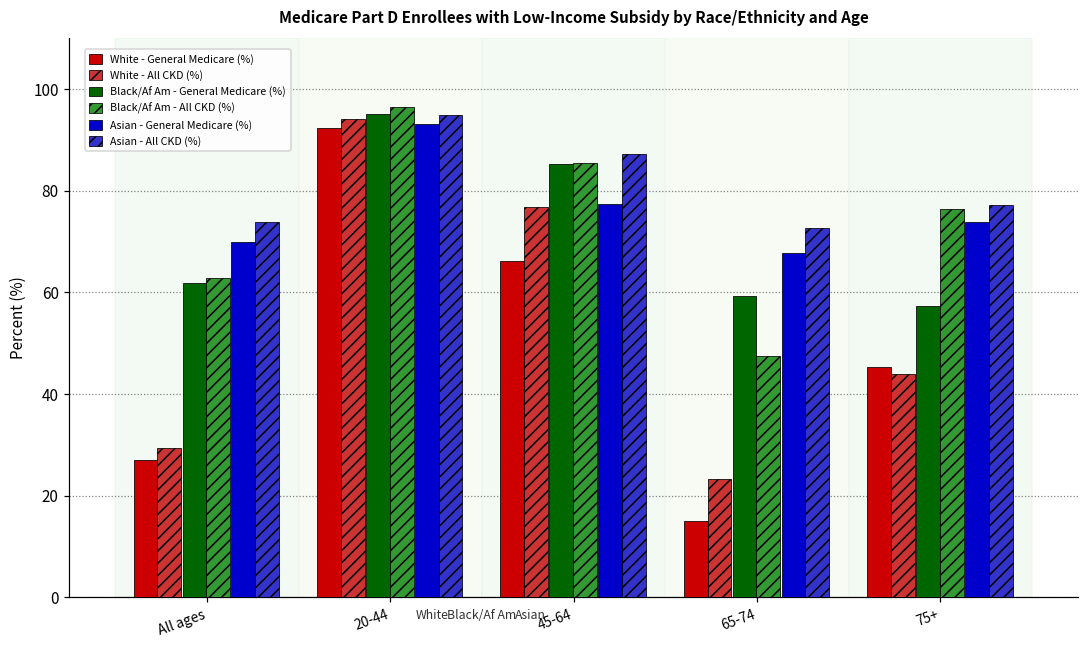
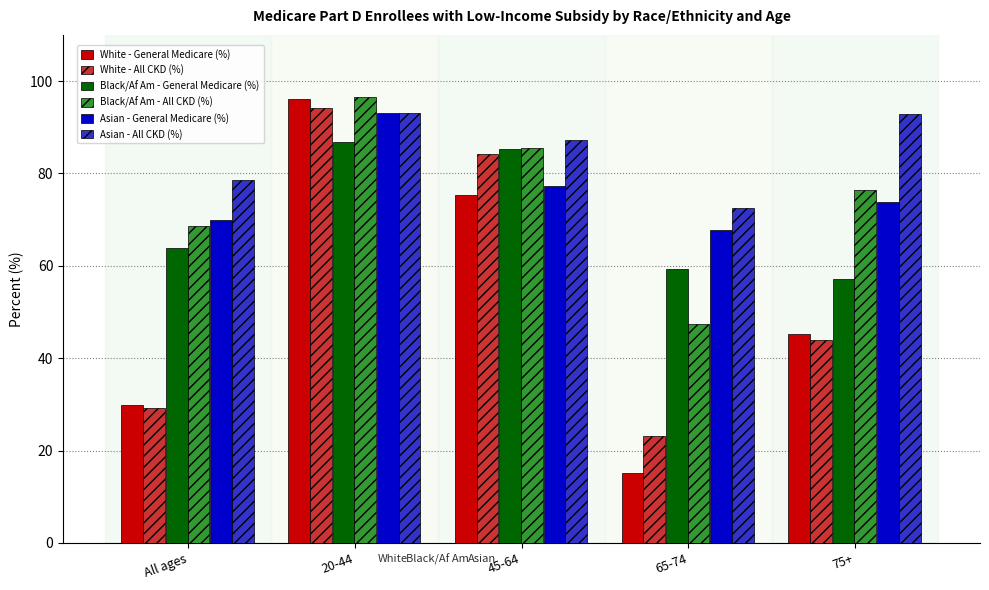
  {
    "White - General Medicare (%)": {
-     "All ages": 27,
-     "20-44": 92,
-     "45-64": 66,
+     "All ages": 30,
+     "20-44": 96,
+     "45-64": 75,
      "65-74": 15,
      "75+": 45
    },
    "White - All CKD (%)": {
      "All ages": 29,
      "20-44": 94,
-     "45-64": 77,
+     "45-64": 84,
      "65-74": 23,
      "75+": 44
    },
    "Black/Af Am - General Medicare (%)": {
-     "All ages": 62,
-     "20-44": 95,
+     "All ages": 64,
+     "20-44": 87,
      "45-64": 85,
      "65-74": 59,
      "75+": 57
    },
    "Black/Af Am - All CKD (%)": {
-     "All ages": 63,
+     "All ages": 69,
      "20-44": 97,
      "45-64": 86,
      "65-74": 47,
      "75+": 76
    },
    "Asian - General Medicare (%)": {
      "All ages": 70,
      "20-44": 93,
      "45-64": 77,
      "65-74": 68,
      "75+": 74
    },
    "Asian - All CKD (%)": {
-     "All ages": 74,
-     "20-44": 95,
+     "All ages": 79,
+     "20-44": 93,
      "45-64": 87,
      "65-74": 73,
-     "75+": 77
+     "75+": 93
    }
  }
